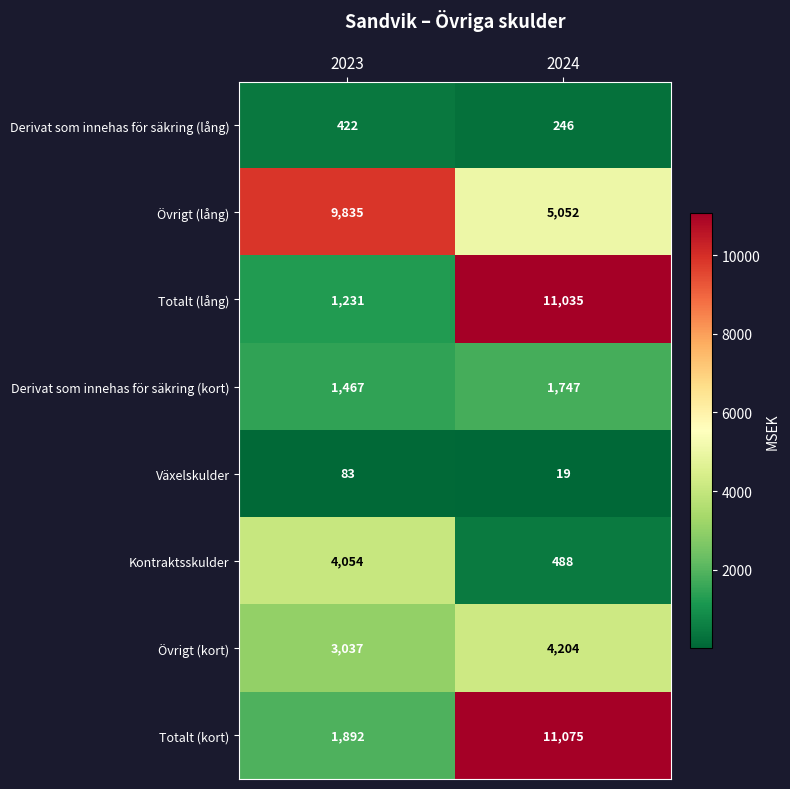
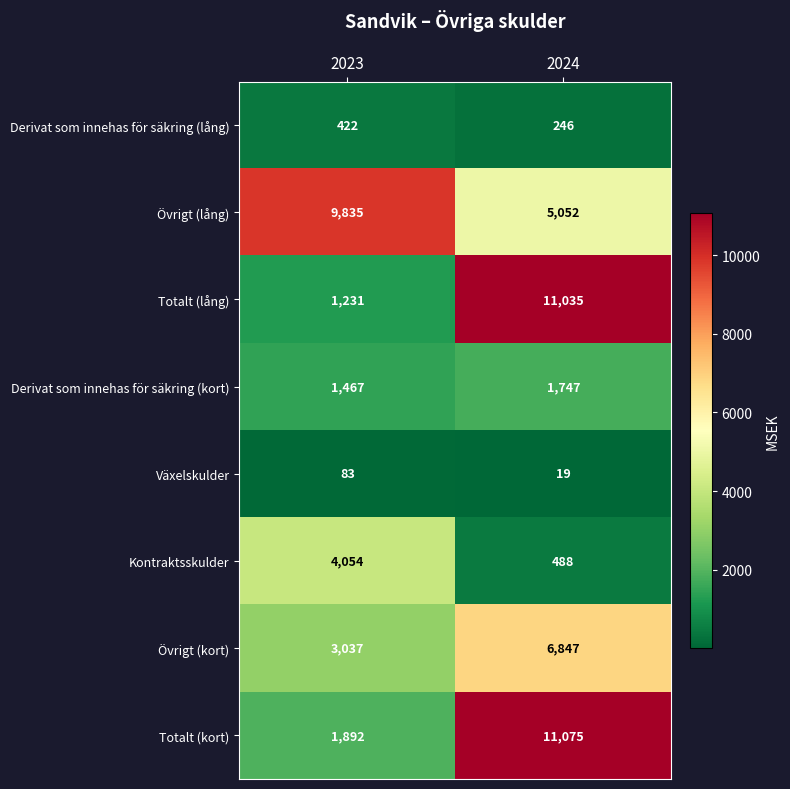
  {
    "Derivat som innehas för säkring (lång)": {
      "2023": "422",
      "2024": "246"
    },
    "Övrigt (lång)": {
      "2023": "9,835",
      "2024": "5,052"
    },
    "Totalt (lång)": {
      "2023": "1,231",
      "2024": "11,035"
    },
    "Derivat som innehas för säkring (kort)": {
      "2023": "1,467",
      "2024": "1,747"
    },
    "Växelskulder": {
      "2023": "83",
      "2024": "19"
    },
    "Kontraktsskulder": {
      "2023": "4,054",
      "2024": "488"
    },
    "Övrigt (kort)": {
      "2023": "3,037",
-     "2024": "4,204"
+     "2024": "6,847"
    },
    "Totalt (kort)": {
      "2023": "1,892",
      "2024": "11,075"
    }
  }
